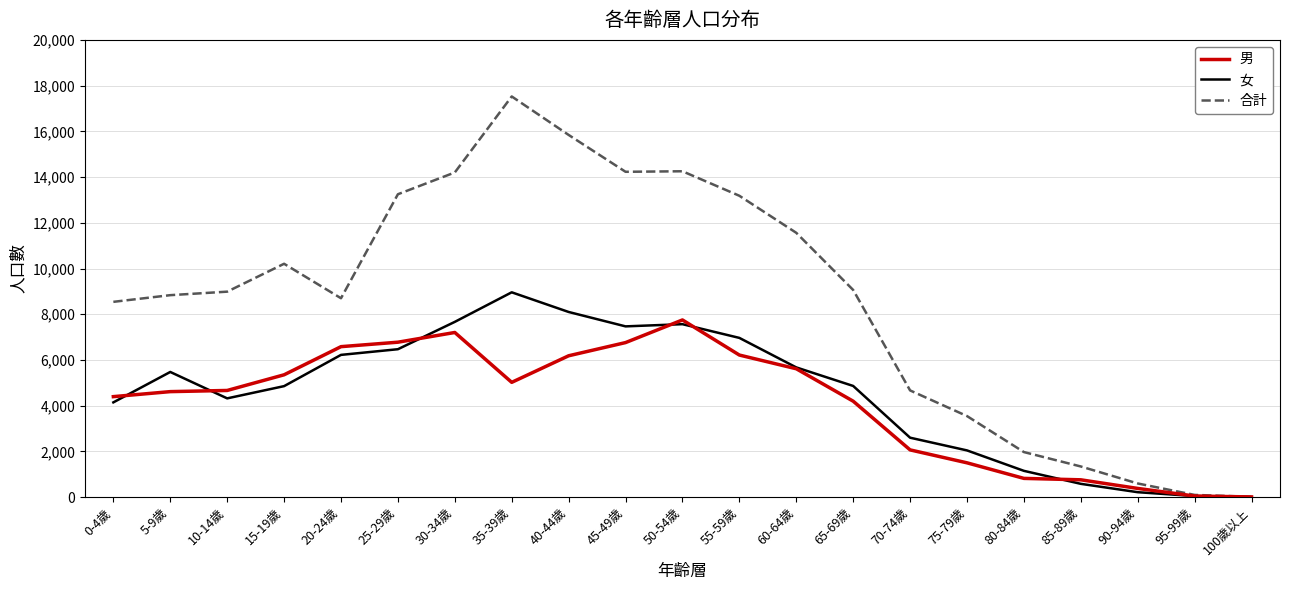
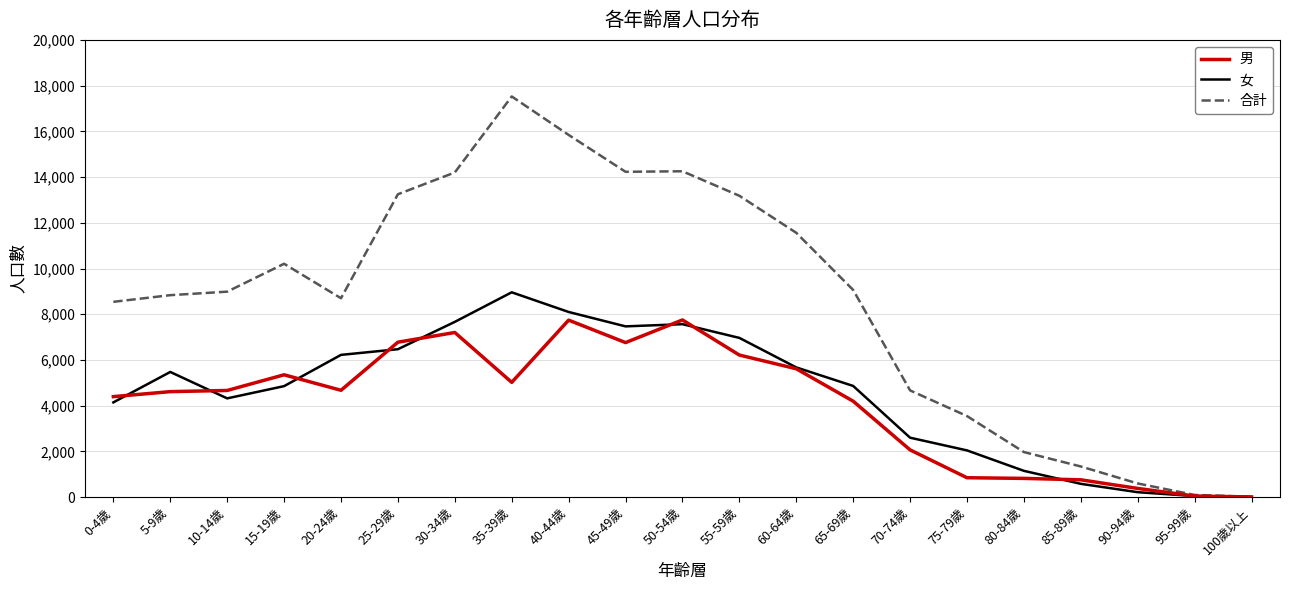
  {
    "男": {
      "0-4歲": "4,400",
      "5-9歲": "4,600",
      "10-14歲": "4,700",
      "15-19歲": "5,400",
-     "20-24歲": "6,600",
+     "20-24歲": "4,700",
      "25-29歲": "6,800",
      "30-34歲": "7,200",
      "35-39歲": "5,000",
-     "40-44歲": "6,200",
+     "40-44歲": "7,700",
      "45-49歲": "6,800",
      "50-54歲": "7,800",
      "55-59歲": "6,200",
      "65-69歲": "4,200",
      "70-74歲": "2,100",
-     "75-79歲": "1,500",
+     "75-79歲": "900",
      "80-84歲": "800",
      "85-89歲": "800",
      "90-94歲": "400"
    },
    "女": {
      "0-4歲": "4,100",
      "5-9歲": "5,500",
      "10-14歲": "4,300",
      "15-19歲": "4,900",
      "20-24歲": "6,200",
      "25-29歲": "6,500",
      "30-34歲": "7,700",
      "35-39歲": "9,000",
      "40-44歲": "8,100",
      "45-49歲": "7,500",
      "50-54歲": "7,600",
      "55-59歲": "7,000",
      "65-69歲": "4,900",
      "70-74歲": "2,600",
      "75-79歲": "2,000",
      "80-84歲": "1,200",
      "85-89歲": "600",
      "90-94歲": "200"
    },
    "合計": {
      "0-4歲": "8,500",
      "5-9歲": "8,800",
      "10-14歲": "9,000",
      "15-19歲": "10,200",
      "20-24歲": "8,700",
      "25-29歲": "13,200",
      "30-34歲": "14,200",
      "35-39歲": "17,500",
      "40-44歲": "15,800",
      "45-49歲": "14,200",
      "50-54歲": "14,300",
      "55-59歲": "13,200",
      "60-64歲": "11,600",
      "65-69歲": "9,100",
      "70-74歲": "4,700",
      "75-79歲": "3,500",
      "80-84歲": "2,000",
      "85-89歲": "1,300",
      "90-94歲": "600"
    }
  }
